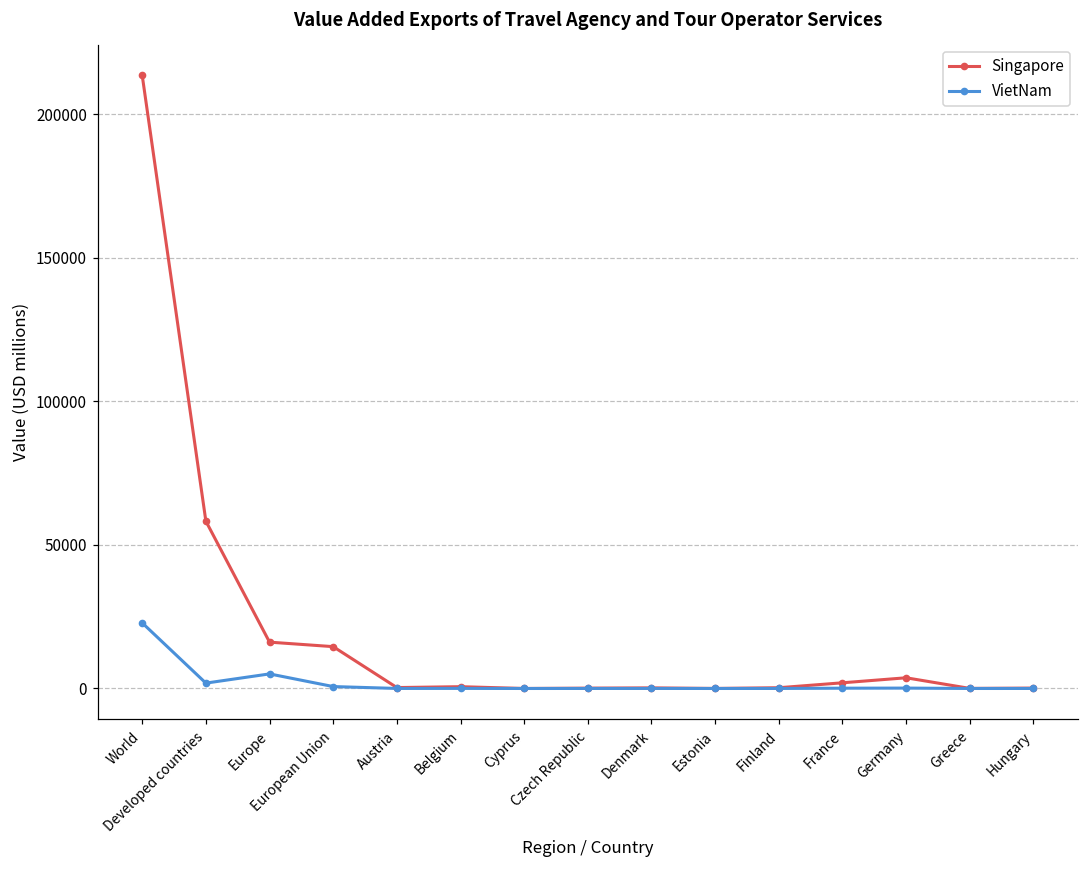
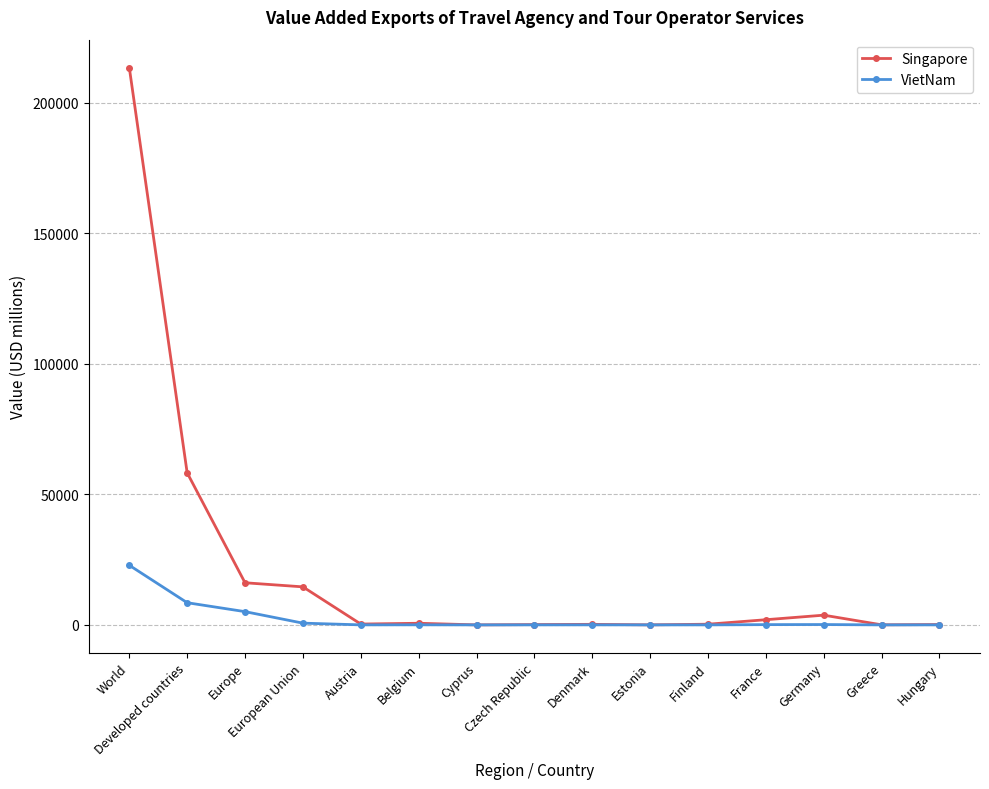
  {
    "Singapore": {
      "World": 214000,
      "Developed countries": 58000,
      "Europe": 16000,
      "European Union": 15000,
      "France": 2000,
      "Germany": 4000
    },
    "VietNam": {
      "World": 23000,
-     "Developed countries": 2000,
+     "Developed countries": 9000,
      "Europe": 5000,
      "European Union": 1000,
      "France": 0,
      "Germany": 0
    }
  }
